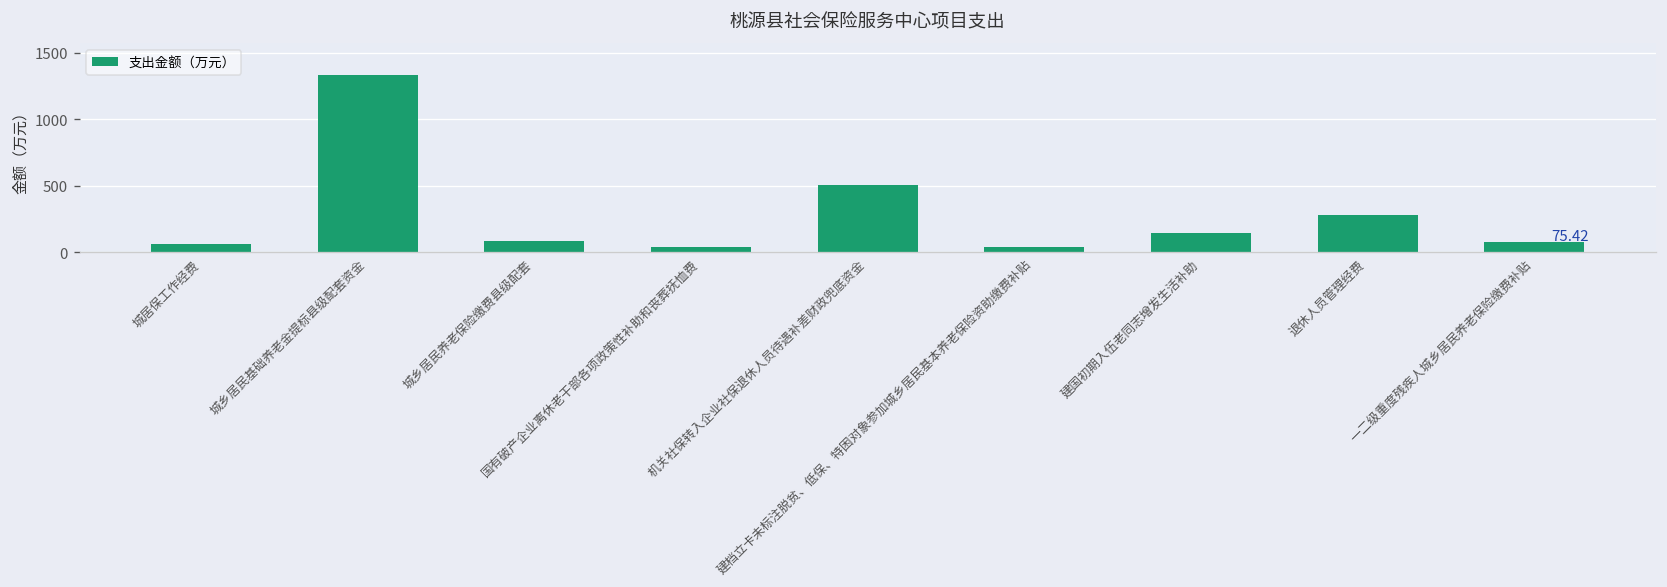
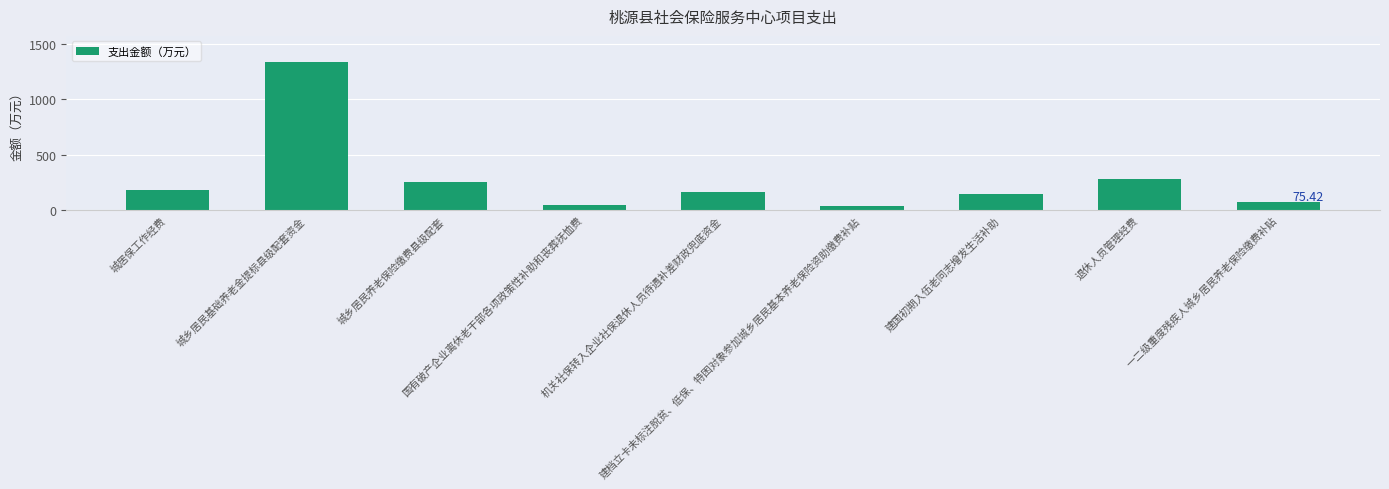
  {
-   "城居保工作经费": 60,
+   "城居保工作经费": 180,
    "城乡居民基础养老金提标县级配套资金": 1330,
-   "城乡居民养老保险缴费县级配套": 80,
+   "城乡居民养老保险缴费县级配套": 260,
    "国有破产企业离休老干部各项政策性补助和丧葬抚恤费": 40,
-   "机关社保转入企业社保退休人员待遇补差财政兜底资金": 500,
+   "机关社保转入企业社保退休人员待遇补差财政兜底资金": 160,
    "建档立卡未标注脱贫、低保、特困对象参加城乡居民基本养老保险资助缴费补贴": 40,
    "建国初期入伍老同志增发生活补助": 150,
    "退休人员管理经费": 280
  }
